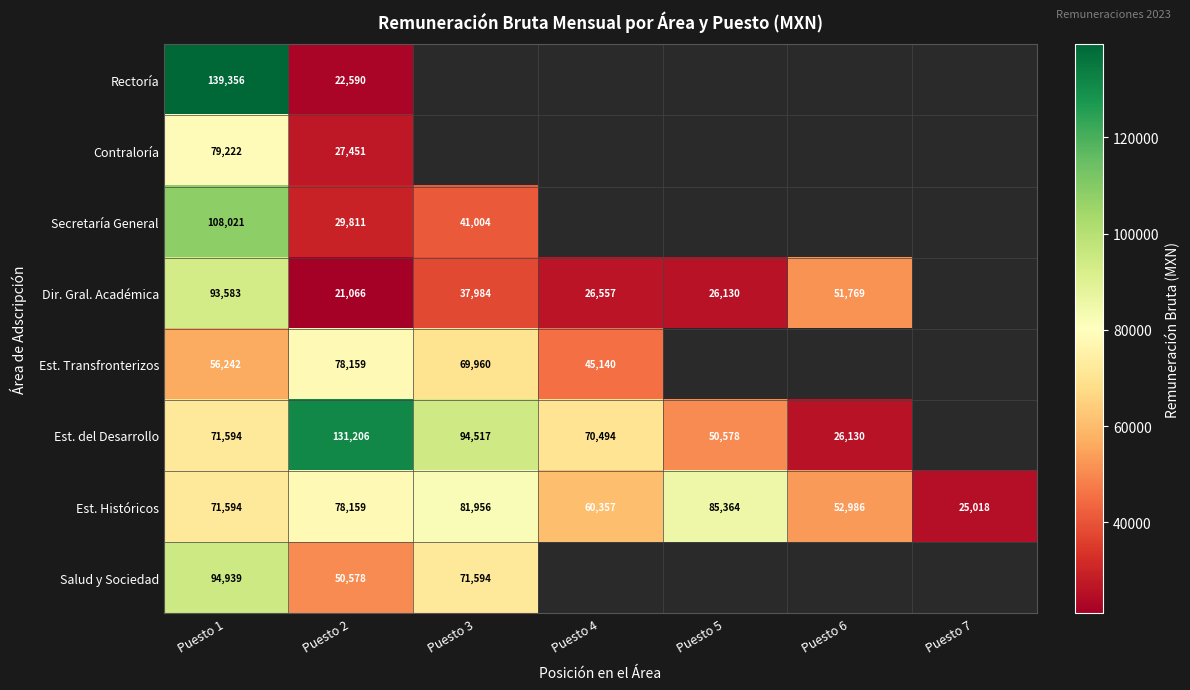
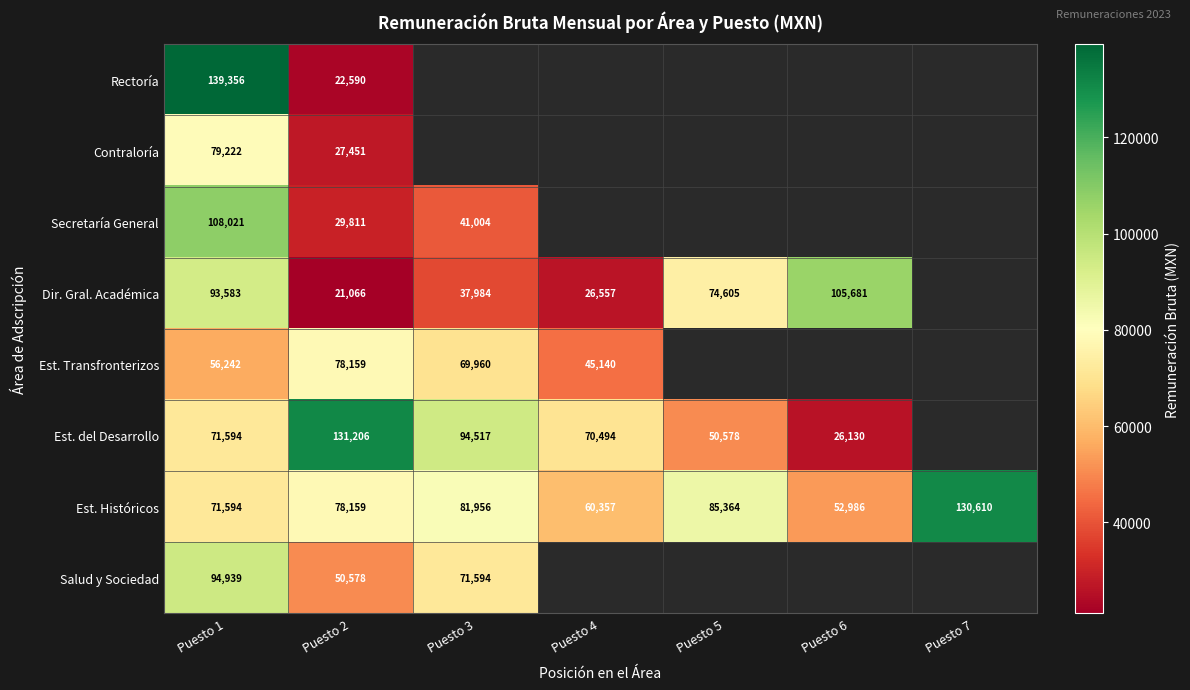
  {
    "Rectoría": {
      "Puesto 1": "139,356",
      "Puesto 2": "22,590"
    },
    "Contraloría": {
      "Puesto 1": "79,222",
      "Puesto 2": "27,451"
    },
    "Secretaría General": {
      "Puesto 1": "108,021",
      "Puesto 2": "29,811",
      "Puesto 3": "41,004"
    },
    "Dir. Gral. Académica": {
      "Puesto 1": "93,583",
      "Puesto 2": "21,066",
      "Puesto 3": "37,984",
      "Puesto 4": "26,557",
-     "Puesto 5": "26,130",
-     "Puesto 6": "51,769"
+     "Puesto 5": "74,605",
+     "Puesto 6": "105,681"
    },
    "Est. Transfronterizos": {
      "Puesto 1": "56,242",
      "Puesto 2": "78,159",
      "Puesto 3": "69,960",
      "Puesto 4": "45,140"
    },
    "Est. del Desarrollo": {
      "Puesto 1": "71,594",
      "Puesto 2": "131,206",
      "Puesto 3": "94,517",
      "Puesto 4": "70,494",
      "Puesto 5": "50,578",
      "Puesto 6": "26,130"
    },
    "Est. Históricos": {
      "Puesto 1": "71,594",
      "Puesto 2": "78,159",
      "Puesto 3": "81,956",
      "Puesto 4": "60,357",
      "Puesto 5": "85,364",
      "Puesto 6": "52,986",
-     "Puesto 7": "25,018"
+     "Puesto 7": "130,610"
    },
    "Salud y Sociedad": {
      "Puesto 1": "94,939",
      "Puesto 2": "50,578",
      "Puesto 3": "71,594"
    }
  }
